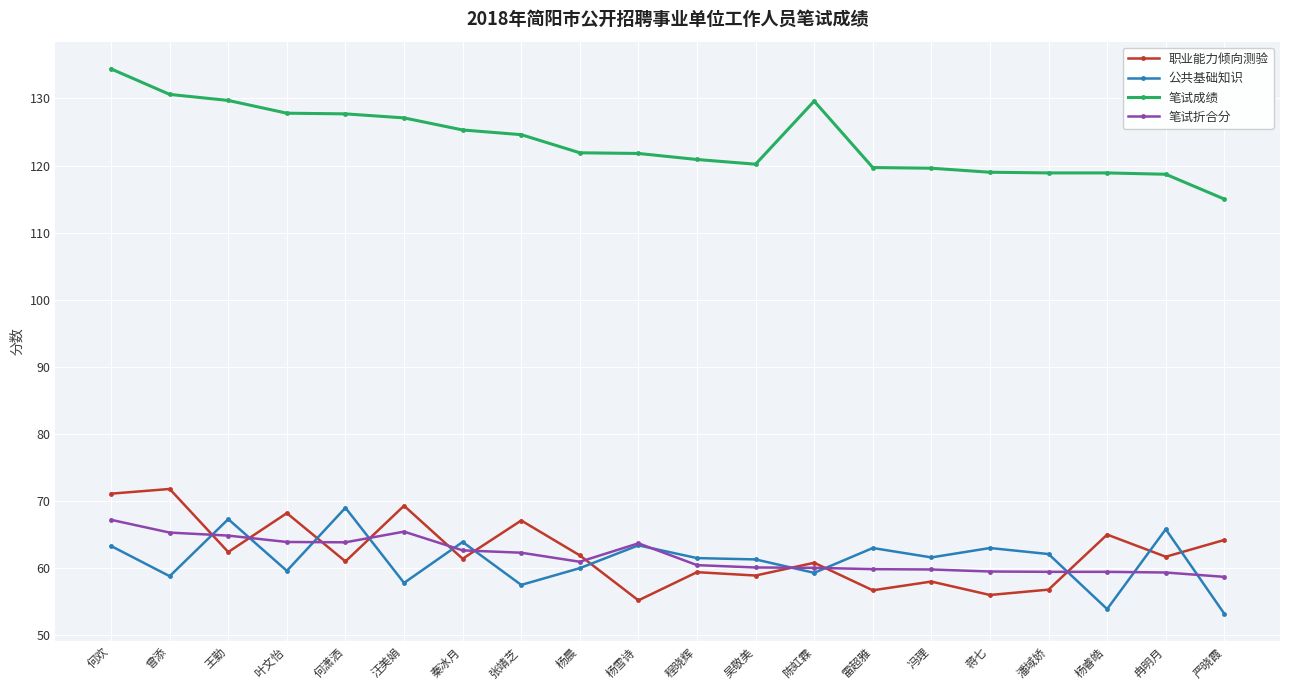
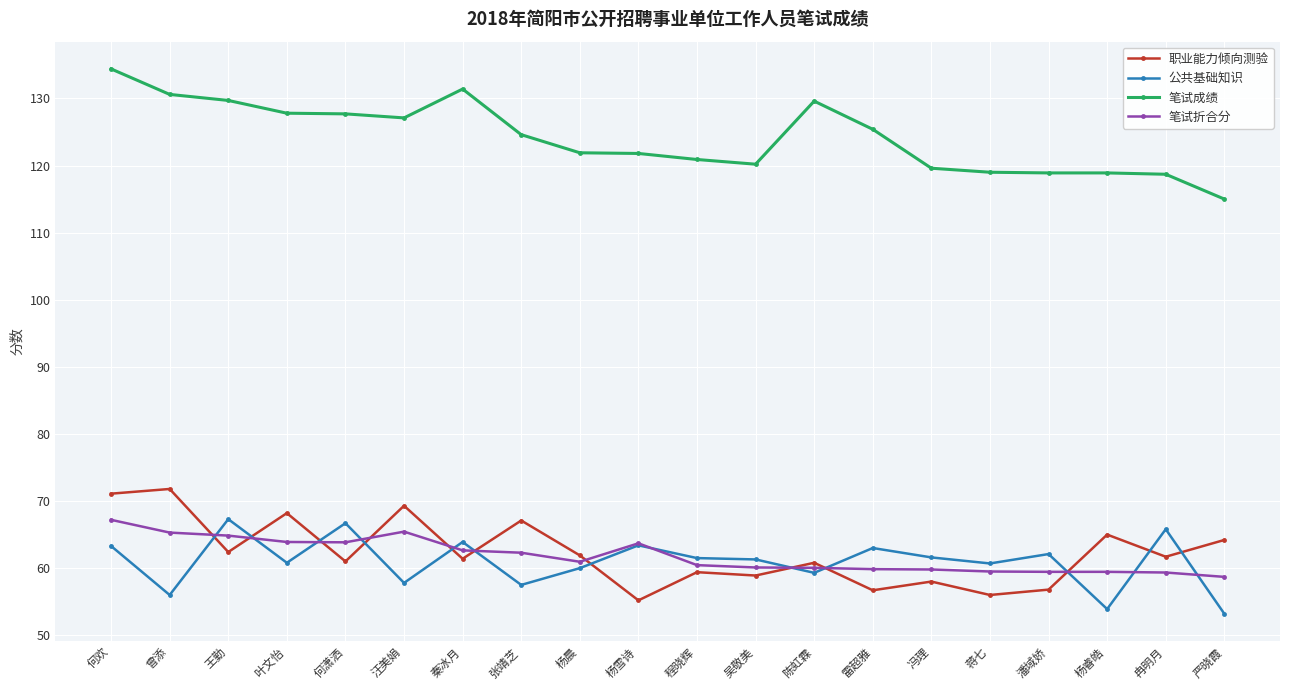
  {
    "职业能力倾向测验": {
      "何欢": 71,
      "曾添": 72,
      "王勤": 62,
      "叶文怡": 68,
      "何潇洒": 61,
      "汪美娟": 69,
      "秦冰月": 61,
      "张靖芝": 67,
      "杨晨": 62,
      "杨雪诗": 55,
      "程晓辉": 59,
      "吴敬美": 59,
      "陈虹霖": 61,
      "雷超雅": 57,
      "冯理": 58,
      "蒋七": 56,
      "潘域娇": 57,
      "杨睿皓": 65,
      "冉明月": 62,
      "严晓霞": 64
    },
    "公共基础知识": {
      "何欢": 63,
-     "曾添": 59,
+     "曾添": 56,
      "王勤": 67,
-     "叶文怡": 60,
-     "何潇洒": 69,
+     "叶文怡": 61,
+     "何潇洒": 67,
      "汪美娟": 58,
      "秦冰月": 64,
      "张靖芝": 58,
      "杨晨": 60,
      "程晓辉": 62,
      "吴敬美": 61,
      "陈虹霖": 59,
      "雷超雅": 63,
      "冯理": 62,
-     "蒋七": 63,
+     "蒋七": 61,
      "潘域娇": 62,
      "杨睿皓": 54,
      "冉明月": 66,
      "严晓霞": 53
    },
    "笔试成绩": {
      "何欢": 134,
      "曾添": 131,
      "王勤": 130,
      "叶文怡": 128,
      "何潇洒": 128,
      "汪美娟": 127,
-     "秦冰月": 125,
+     "秦冰月": 131,
      "张靖芝": 125,
      "杨晨": 122,
      "杨雪诗": 122,
      "程晓辉": 121,
      "吴敬美": 120,
      "陈虹霖": 130,
-     "雷超雅": 120,
+     "雷超雅": 125,
      "冯理": 120,
      "蒋七": 119,
      "潘域娇": 119,
      "杨睿皓": 119,
      "冉明月": 119,
      "严晓霞": 115
    },
    "笔试折合分": {
      "何欢": 67,
      "曾添": 65,
      "王勤": 65,
      "叶文怡": 64,
      "何潇洒": 64,
      "汪美娟": 65,
      "秦冰月": 63,
      "张靖芝": 62,
      "杨晨": 61,
      "程晓辉": 60,
      "吴敬美": 60,
      "陈虹霖": 60,
      "雷超雅": 60,
      "冯理": 60,
      "蒋七": 60,
      "潘域娇": 59,
      "杨睿皓": 59,
      "冉明月": 59,
      "严晓霞": 59
    }
  }
